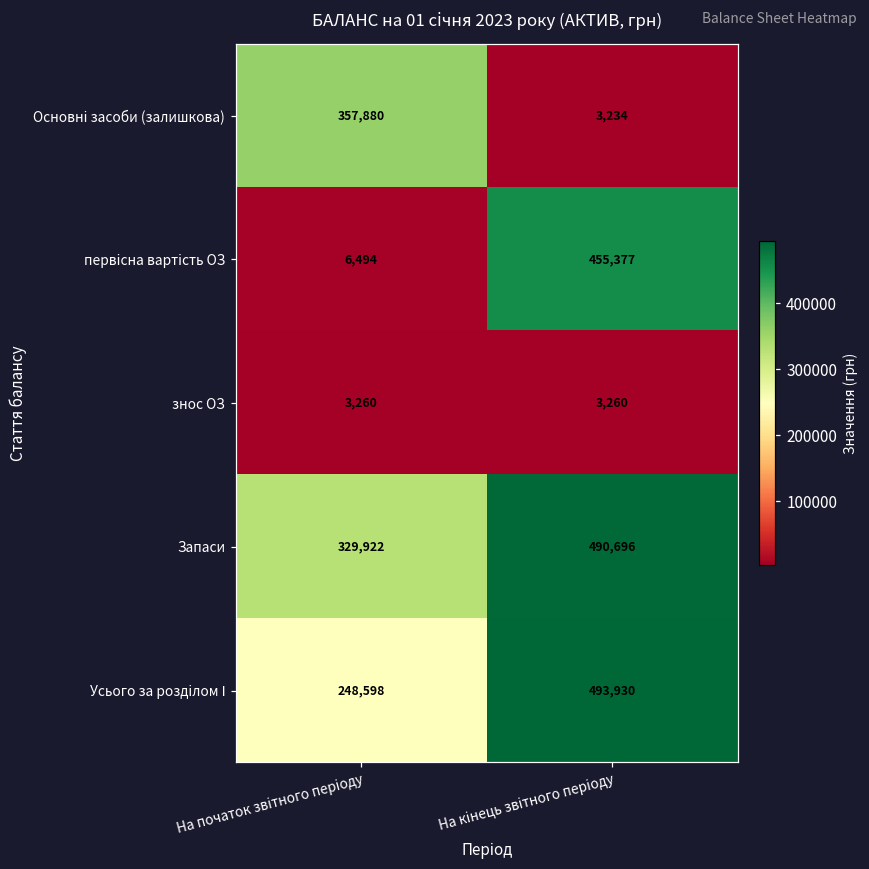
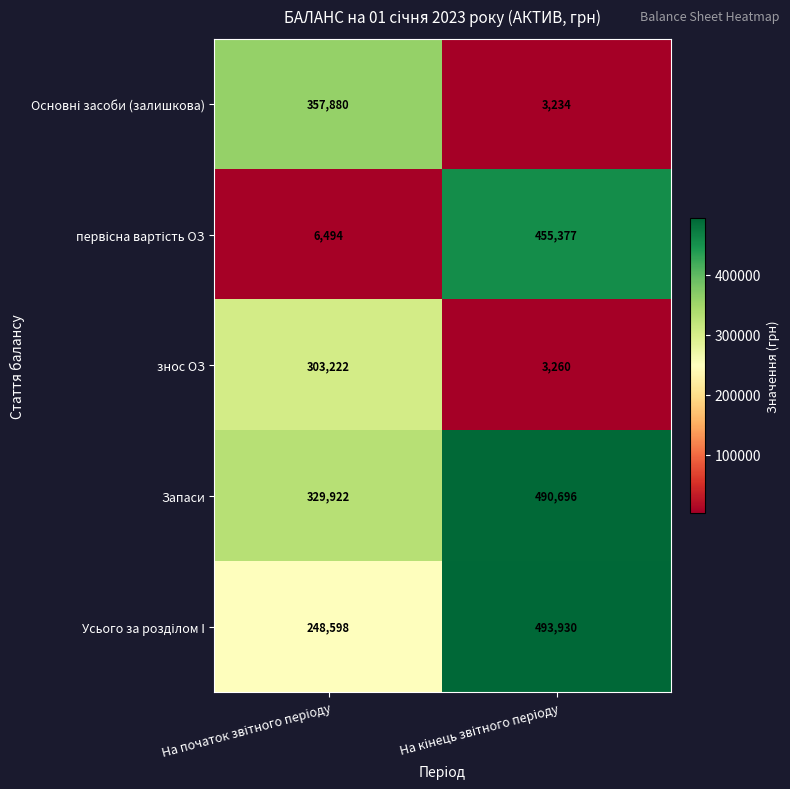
  {
    "Основні засоби (залишкова)": {
      "На початок звітного періоду": "357,880",
      "На кінець звітного періоду": "3,234"
    },
    "первісна вартість ОЗ": {
      "На початок звітного періоду": "6,494",
      "На кінець звітного періоду": "455,377"
    },
    "знос ОЗ": {
-     "На початок звітного періоду": "3,260",
+     "На початок звітного періоду": "303,222",
      "На кінець звітного періоду": "3,260"
    },
    "Запаси": {
      "На початок звітного періоду": "329,922",
      "На кінець звітного періоду": "490,696"
    },
    "Усього за розділом І": {
      "На початок звітного періоду": "248,598",
      "На кінець звітного періоду": "493,930"
    }
  }
